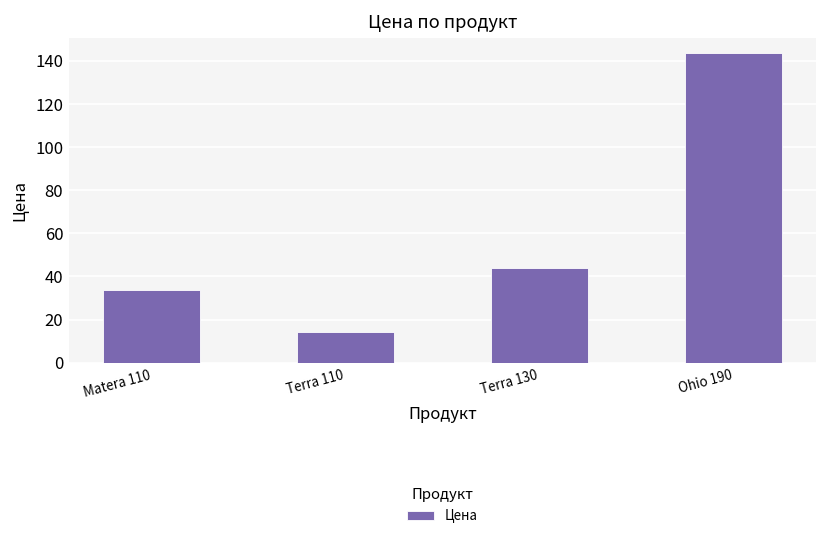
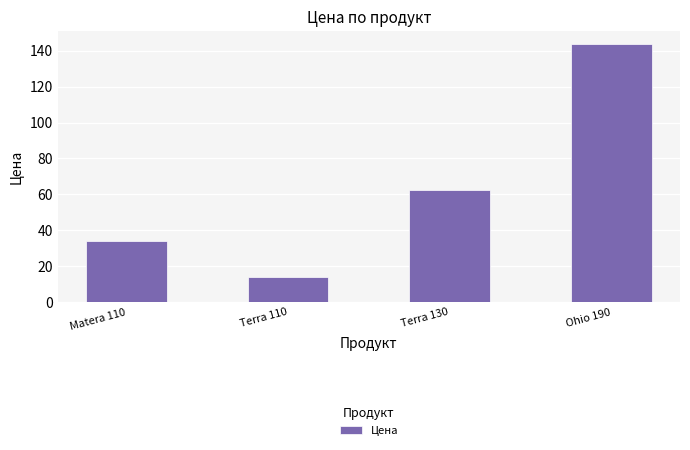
  {
    "Matera 110": 34,
    "Terra 110": 14,
-   "Terra 130": 44,
+   "Terra 130": 62,
    "Ohio 190": 144
  }
